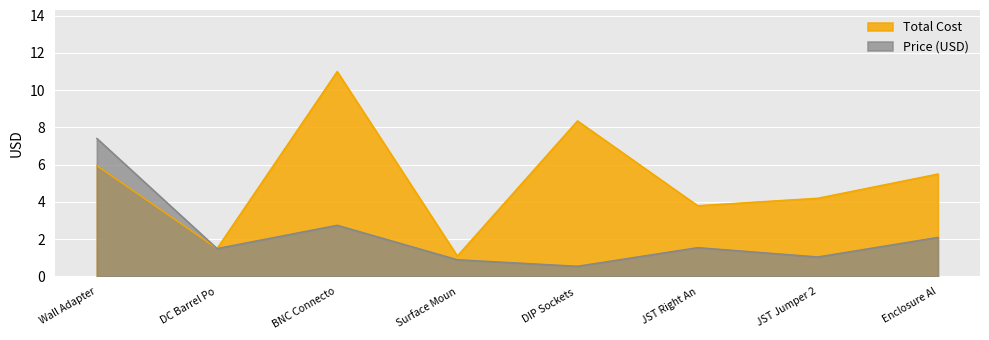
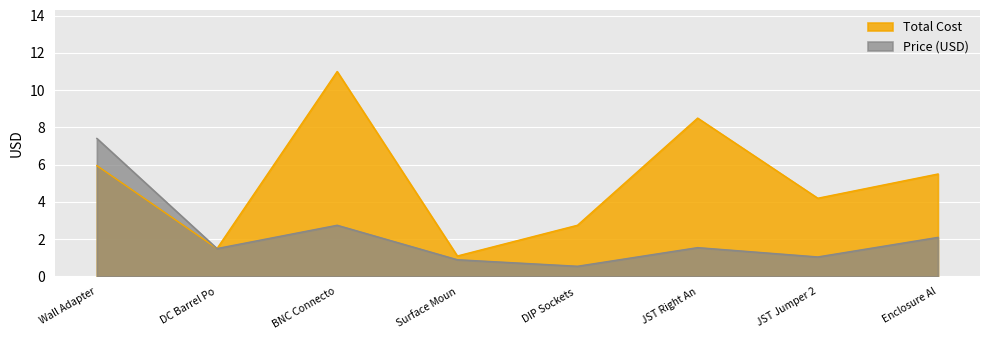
  {
    "Total Cost": {
      "Wall Adapter": 6.0,
      "BNC Connecto": 11.0,
      "Surface Moun": 1.1,
-     "DIP Sockets": 8.4,
-     "JST Right An": 3.8,
+     "DIP Sockets": 2.8,
+     "JST Right An": 8.5,
      "JST Jumper 2": 4.2,
      "Enclosure Al": 5.5
    },
    "Price (USD)": {
      "Wall Adapter": 7.4,
      "BNC Connecto": 2.8,
      "Surface Moun": 0.9,
      "DIP Sockets": 0.6,
      "JST Right An": 1.6,
      "JST Jumper 2": 1.1,
      "Enclosure Al": 2.1
    }
  }
